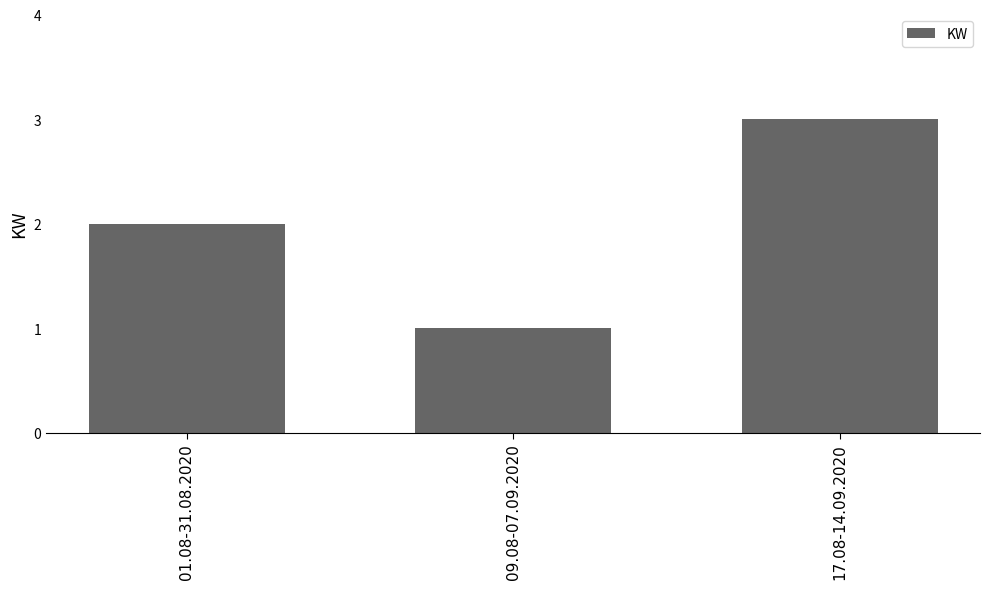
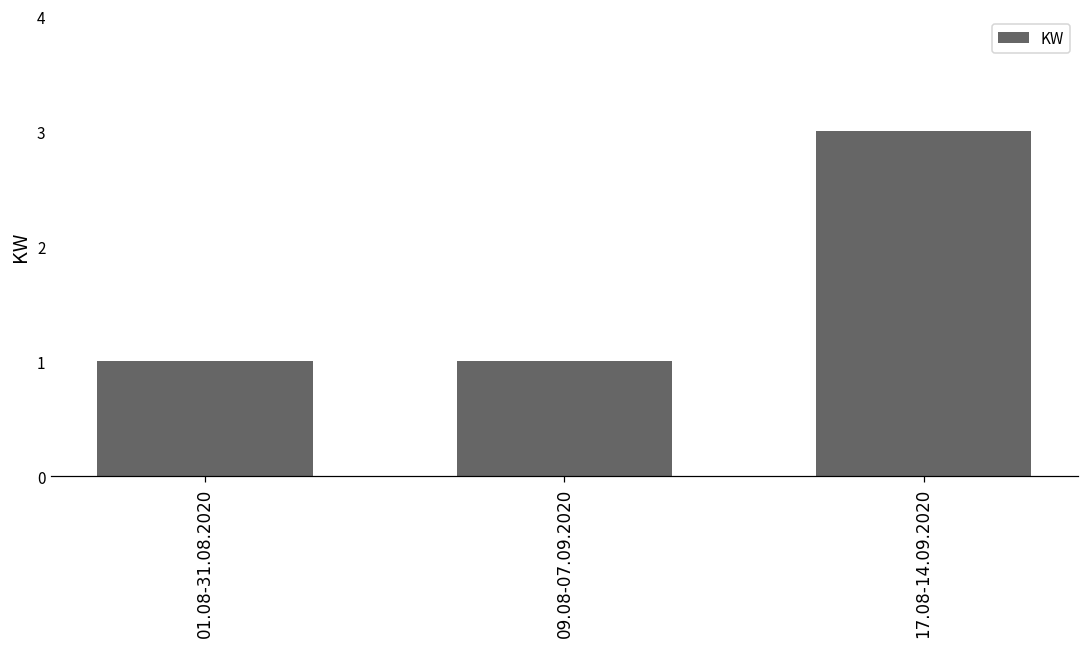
  {
-   "01.08-31.08.2020": 2,
+   "01.08-31.08.2020": 1,
    "09.08-07.09.2020": 1,
    "17.08-14.09.2020": 3
  }
